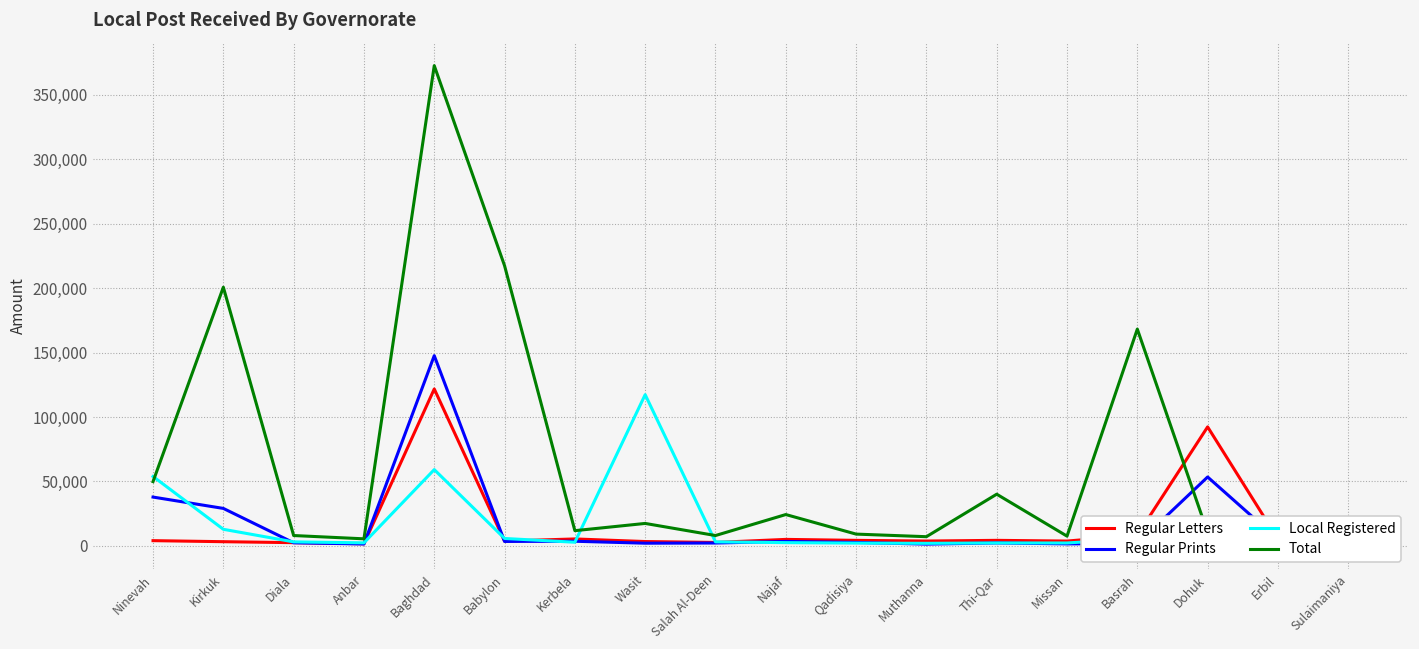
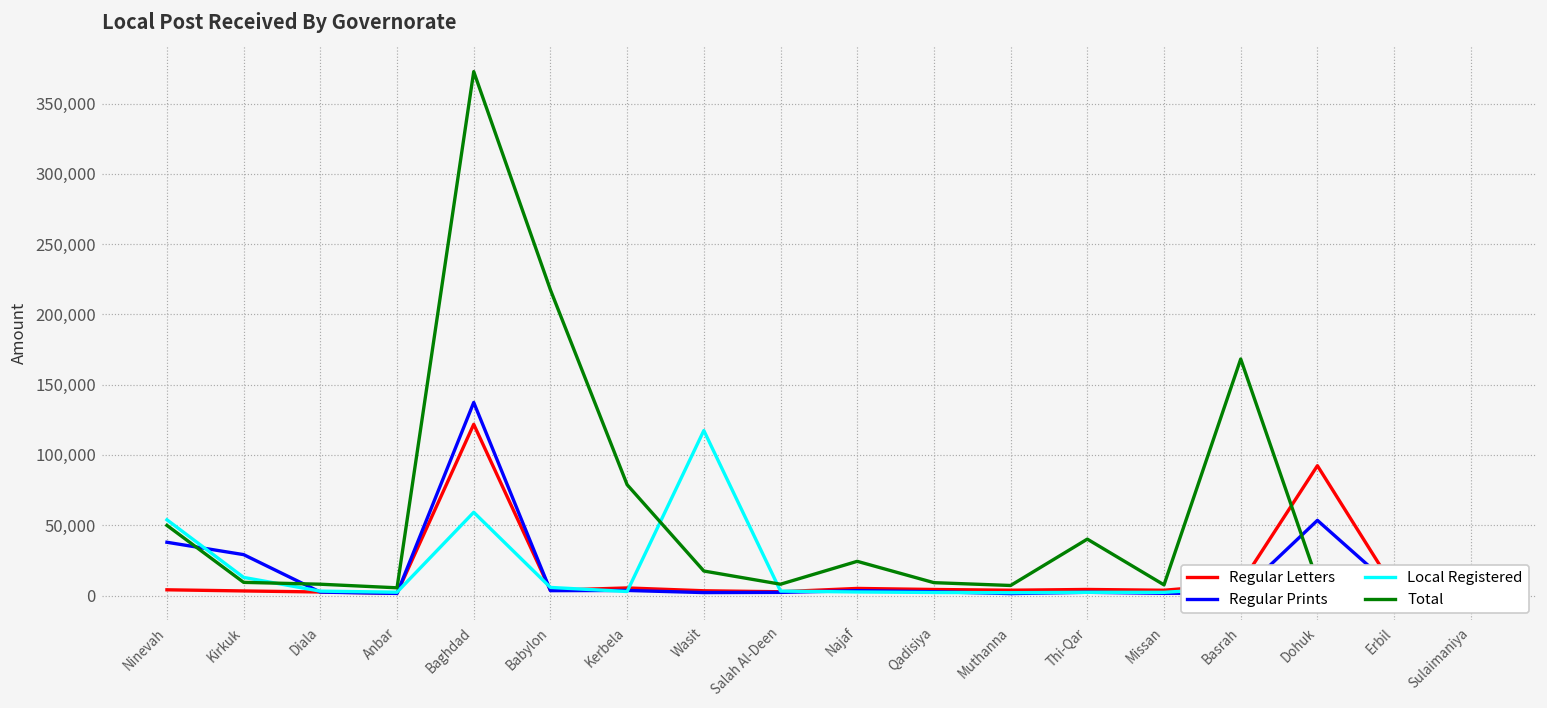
  {
    "Regular Letters": {
      "Ninevah": "4,000",
      "Kirkuk": "3,000",
      "Baghdad": "122,000",
      "Dohuk": "92,000"
    },
    "Regular Prints": {
      "Ninevah": "38,000",
      "Kirkuk": "29,000",
-     "Baghdad": "148,000",
+     "Baghdad": "137,000",
      "Dohuk": "53,000"
    },
    "Local Registered": {
      "Ninevah": "54,000",
      "Kirkuk": "13,000",
      "Baghdad": "59,000",
      "Wasit": "117,000"
    },
    "Total": {
      "Ninevah": "50,000",
-     "Kirkuk": "201,000",
+     "Kirkuk": "9,000",
      "Diala": "8,000",
      "Anbar": "5,000",
      "Baghdad": "373,000",
      "Babylon": "217,000",
-     "Kerbela": "12,000",
+     "Kerbela": "79,000",
      "Wasit": "17,000",
      "Salah Al-Deen": "8,000",
      "Najaf": "24,000",
      "Qadisiya": "9,000",
      "Muthanna": "7,000",
      "Thi-Qar": "40,000",
      "Missan": "8,000",
      "Basrah": "168,000"
    }
  }
